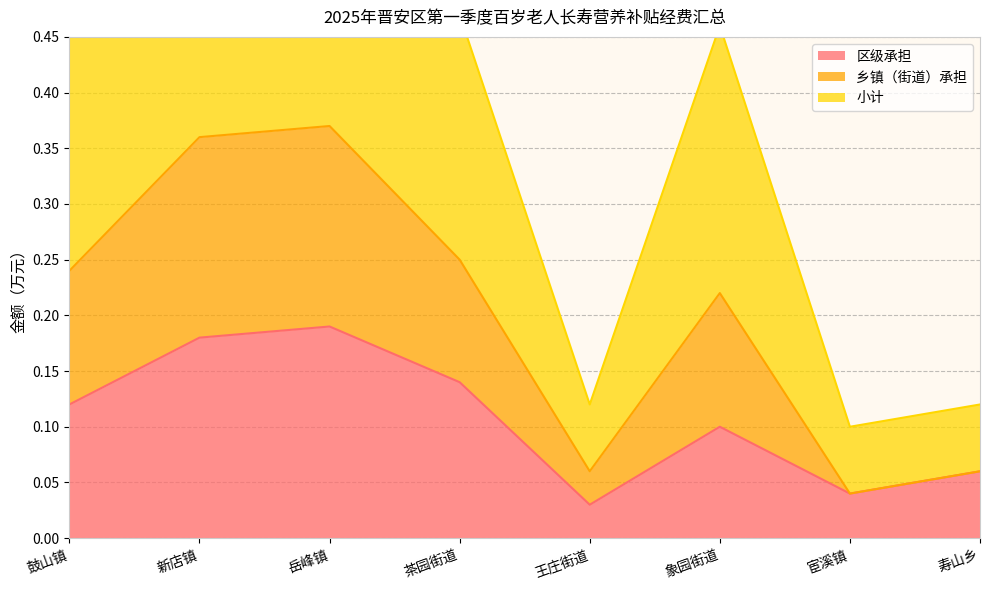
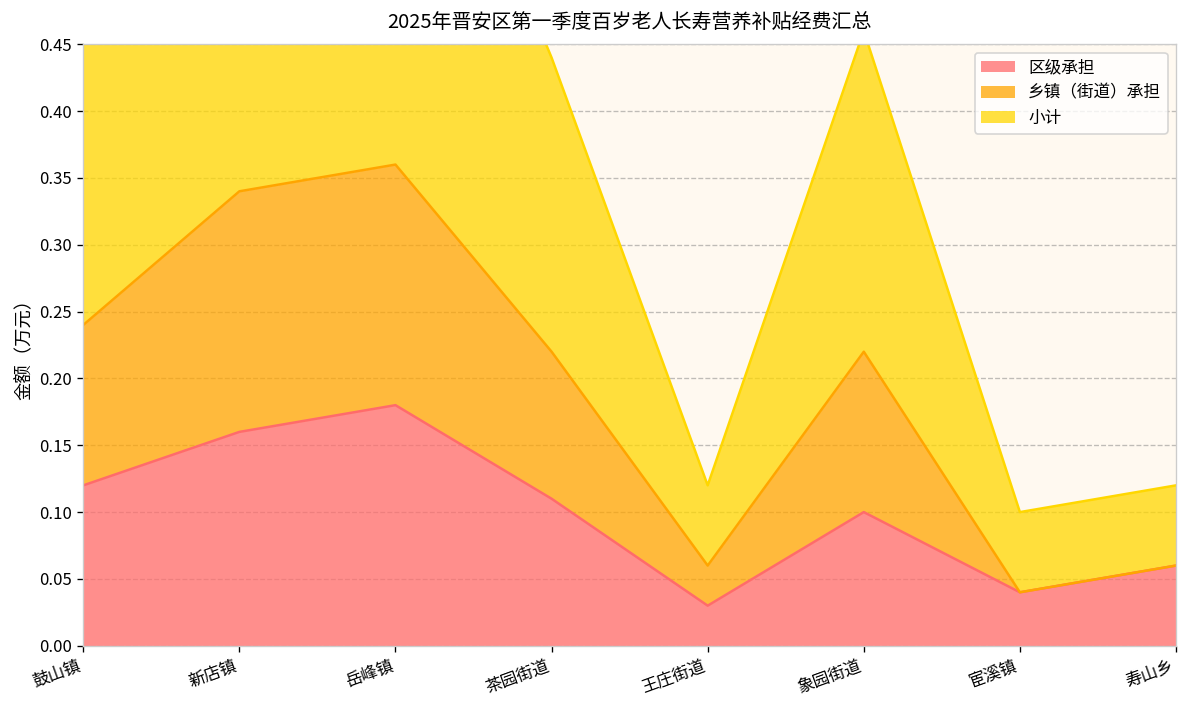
  {
    "区级承担": {
      "鼓山镇": 0.12,
-     "新店镇": 0.18,
-     "岳峰镇": 0.19,
-     "茶园街道": 0.14,
+     "新店镇": 0.16,
+     "岳峰镇": 0.18,
+     "茶园街道": 0.11,
      "王庄街道": 0.03,
      "象园街道": 0.10
    }
  }
